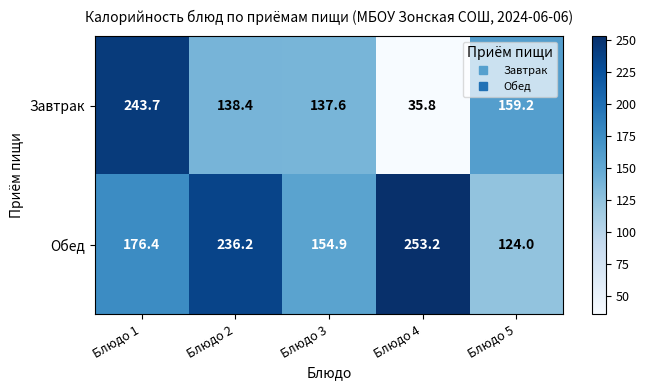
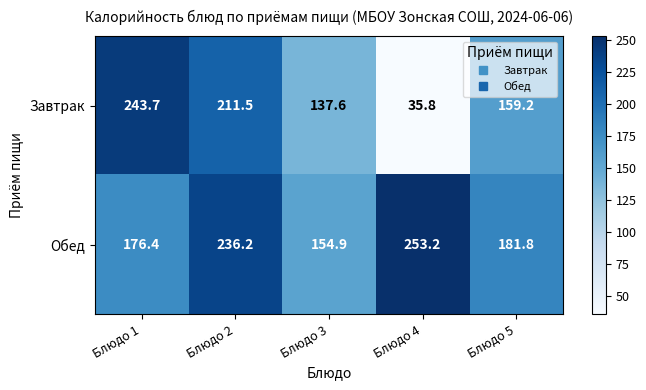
  {
    "Завтрак": {
      "Блюдо 1": 243.7,
-     "Блюдо 2": 138.4,
+     "Блюдо 2": 211.5,
      "Блюдо 3": 137.6,
      "Блюдо 4": 35.8,
      "Блюдо 5": 159.2
    },
    "Обед": {
      "Блюдо 1": 176.4,
      "Блюдо 2": 236.2,
      "Блюдо 3": 154.9,
      "Блюдо 4": 253.2,
-     "Блюдо 5": 124.0
+     "Блюдо 5": 181.8
    }
  }
